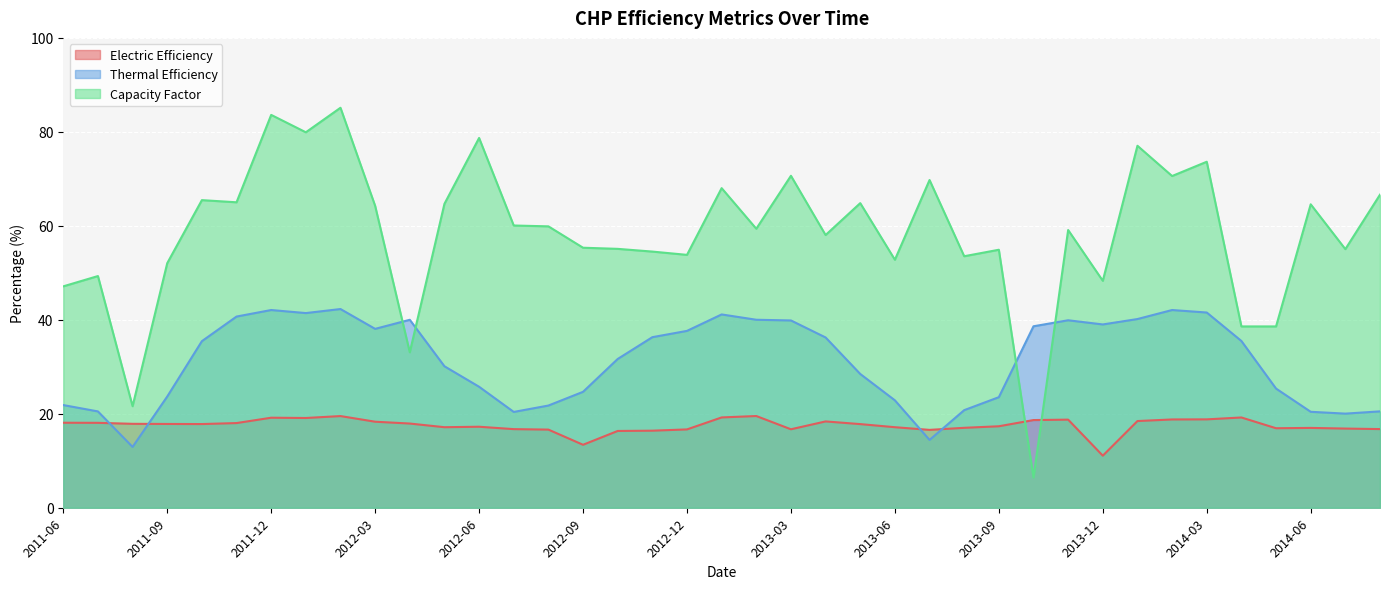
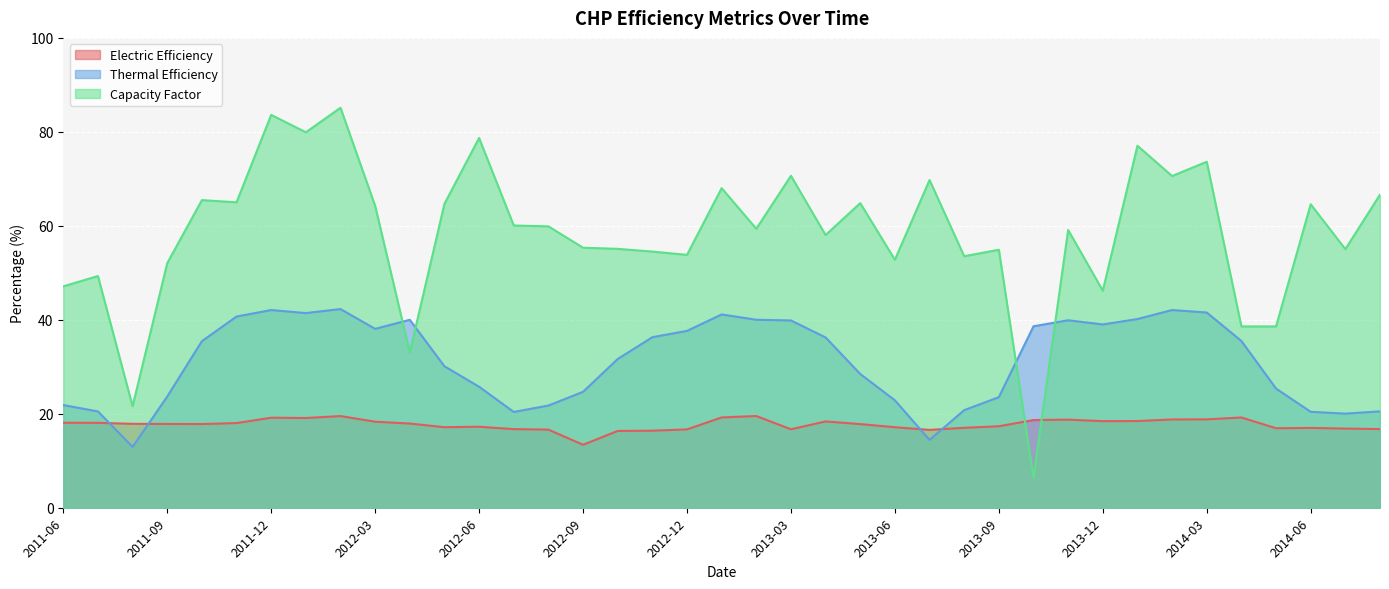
  {
    "Electric Efficiency": {
      "2011-06": 18,
      "2011-09": 18,
      "2011-12": 19,
      "2012-03": 18,
      "2012-06": 17,
      "2012-09": 13,
      "2012-12": 17,
      "2013-03": 17,
      "2013-06": 17,
      "2013-09": 17,
-     "2013-12": 11,
+     "2013-12": 18,
      "2014-03": 19,
      "2014-06": 17
    },
    "Thermal Efficiency": {
      "2011-06": 22,
      "2011-09": 24,
      "2011-12": 42,
      "2012-03": 38,
      "2012-06": 26,
      "2012-09": 25,
      "2012-12": 38,
      "2013-03": 40,
      "2013-06": 23,
      "2013-09": 24,
      "2013-12": 39,
      "2014-03": 42,
      "2014-06": 20
    },
    "Capacity Factor": {
      "2011-06": 47,
      "2011-09": 52,
      "2011-12": 84,
      "2012-03": 64,
      "2012-06": 79,
      "2012-09": 55,
      "2012-12": 54,
      "2013-03": 71,
      "2013-06": 53,
      "2013-09": 55,
-     "2013-12": 48,
+     "2013-12": 46,
      "2014-03": 74,
      "2014-06": 65
    }
  }
